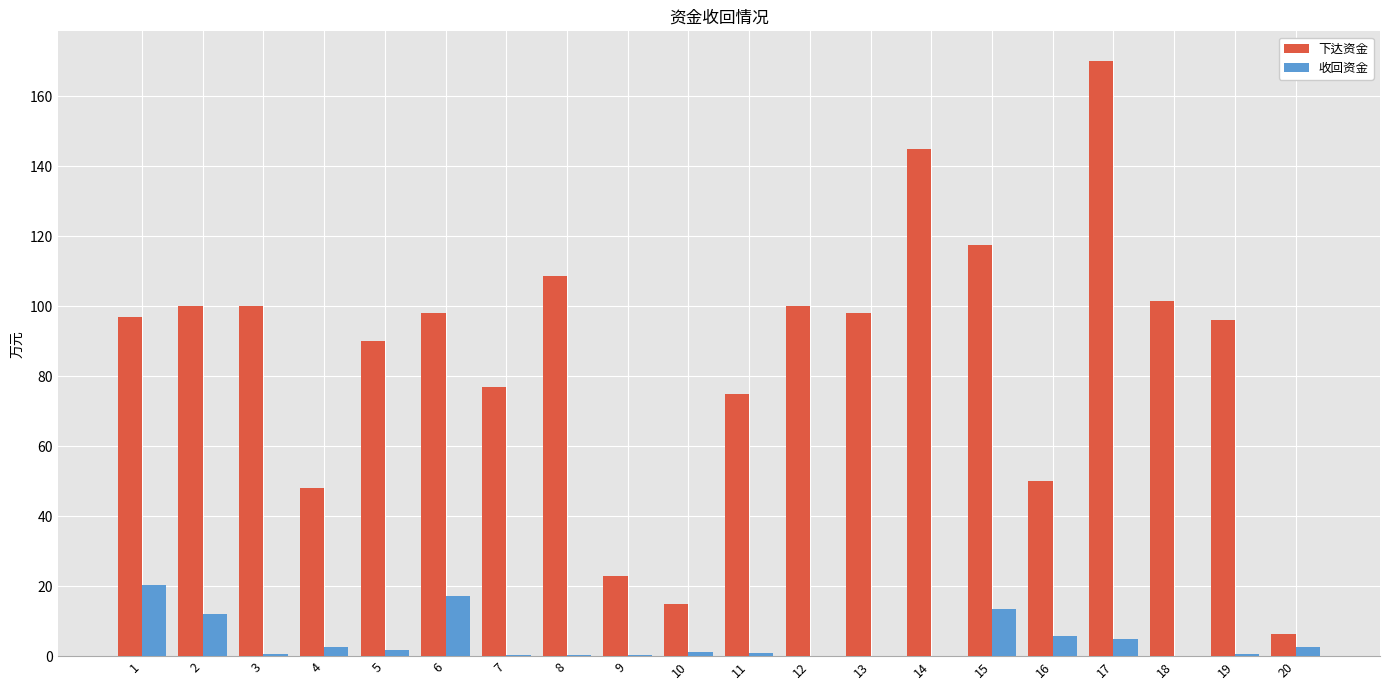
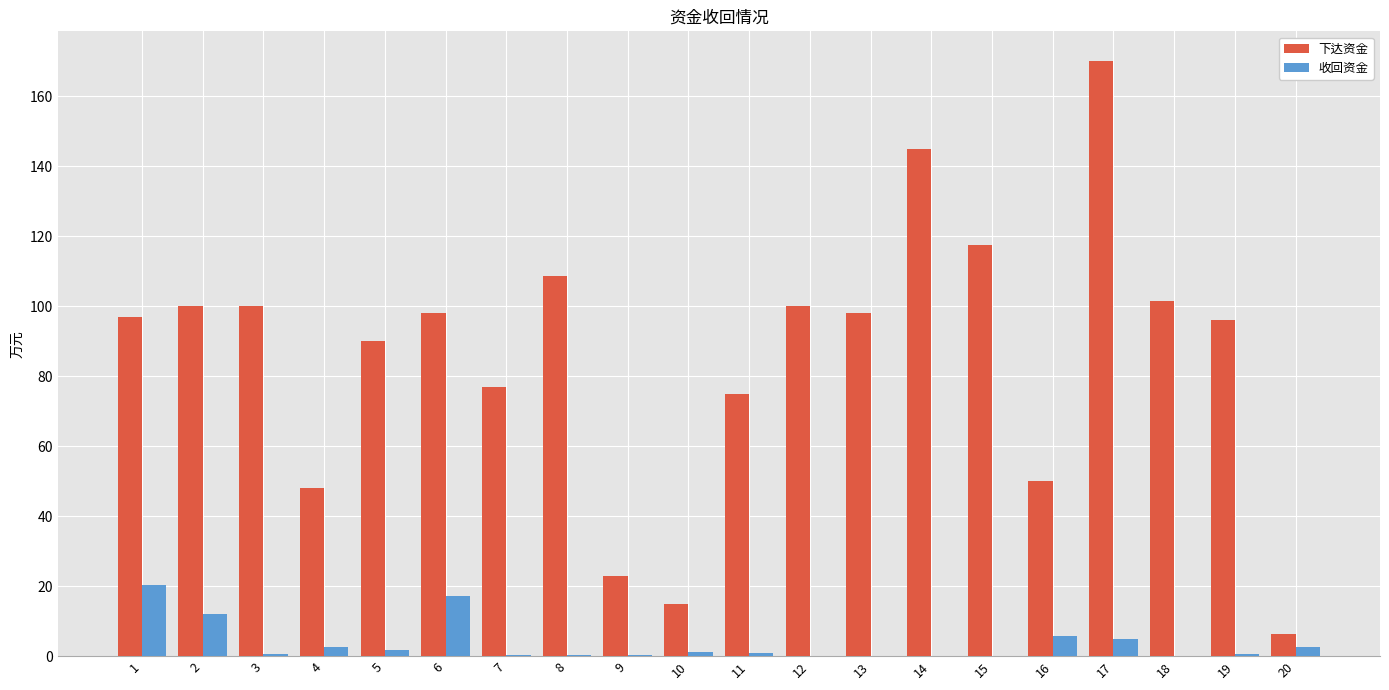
  {
    "下达资金": {
      "1": 97,
      "2": 100,
      "3": 100,
      "4": 48,
      "5": 90,
      "6": 98,
      "7": 77,
      "8": 109,
      "9": 23,
      "10": 15,
      "11": 75,
      "12": 100,
      "13": 98,
      "14": 145,
      "15": 118,
      "16": 50,
      "17": 170,
      "18": 102,
      "19": 96,
      "20": 6
    },
    "收回资金": {
      "1": 20,
      "2": 12,
      "4": 3,
      "5": 2,
      "6": 17,
      "10": 1,
      "11": 1,
-     "15": 14,
+     "15": 0,
      "16": 6,
      "17": 5,
      "20": 3
    }
  }
